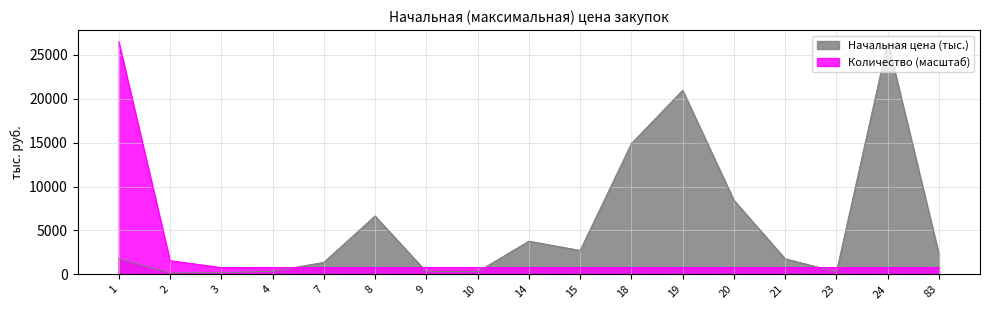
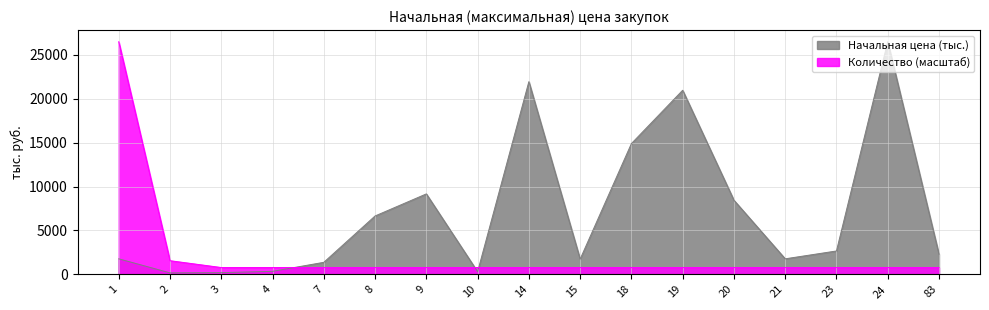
  {
    "Начальная цена (тыс.)": {
      "1": 2000,
      "2": 0,
      "3": 0,
      "4": 0,
      "7": 1000,
      "8": 7000,
-     "9": 0,
+     "9": 9000,
      "10": 0,
-     "14": 4000,
-     "15": 3000,
+     "14": 22000,
+     "15": 2000,
      "18": 15000,
      "19": 21000,
      "20": 8000,
      "21": 2000,
-     "23": 0,
+     "23": 3000,
      "83": 2000
    },
    "Количество (масштаб)": {
      "1": 27000,
      "2": 2000,
      "3": 1000,
      "4": 1000,
      "7": 1000,
      "8": 1000,
      "9": 1000,
      "10": 1000,
      "14": 1000,
      "15": 1000,
      "18": 1000,
      "19": 1000,
      "20": 1000,
      "21": 1000,
      "23": 1000,
      "24": 1000,
      "83": 1000
    }
  }
